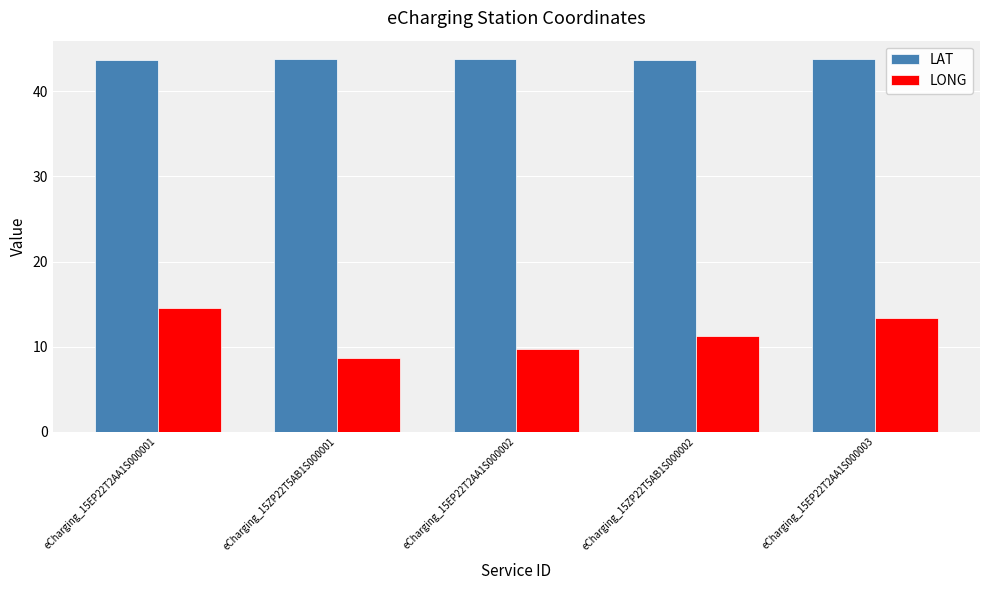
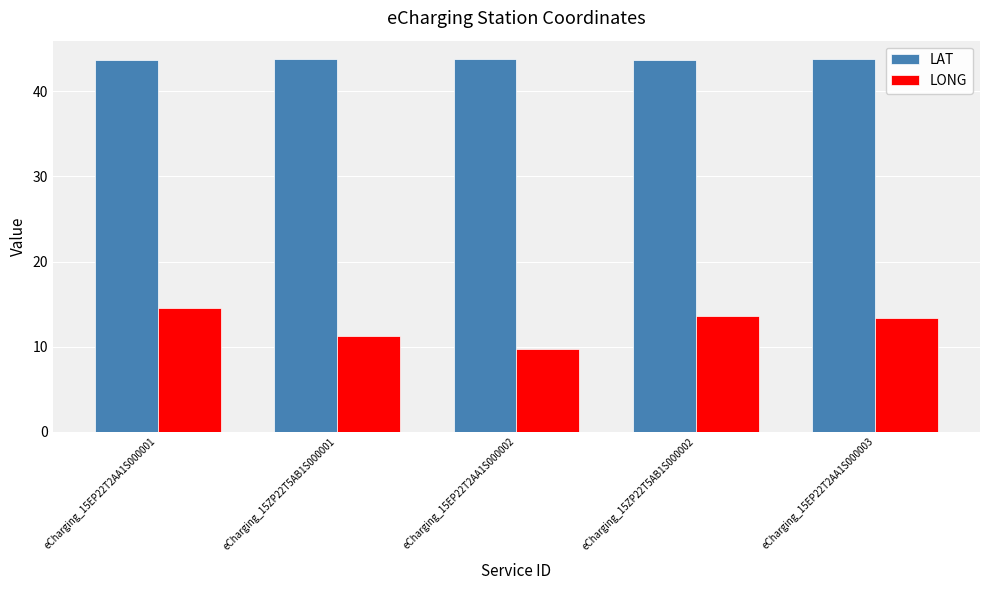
  {
    "LAT": {
      "eCharging_15EP22T2AA1S000001": 44,
      "eCharging_15ZP22T5AB1S000001": 44,
      "eCharging_15EP22T2AA1S000002": 44,
      "eCharging_15ZP22T5AB1S000002": 44,
      "eCharging_15EP22T2AA1S000003": 44
    },
    "LONG": {
      "eCharging_15EP22T2AA1S000001": 14,
-     "eCharging_15ZP22T5AB1S000001": 9,
+     "eCharging_15ZP22T5AB1S000001": 11,
      "eCharging_15EP22T2AA1S000002": 10,
-     "eCharging_15ZP22T5AB1S000002": 11,
+     "eCharging_15ZP22T5AB1S000002": 14,
      "eCharging_15EP22T2AA1S000003": 13
    }
  }
